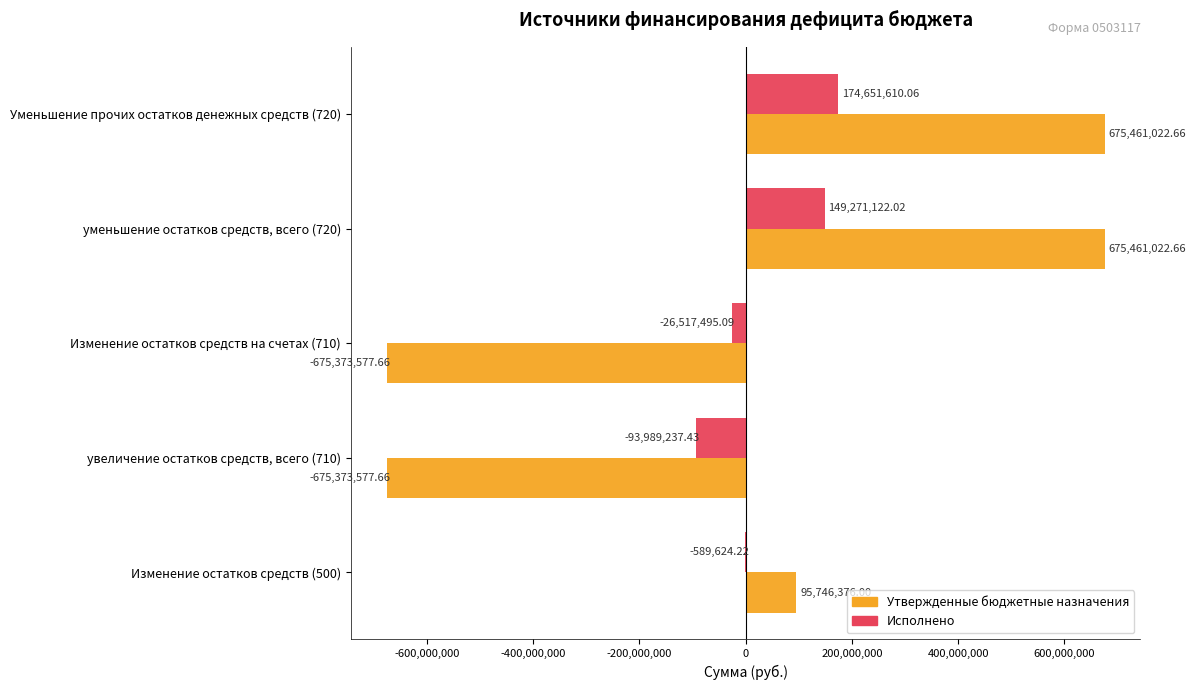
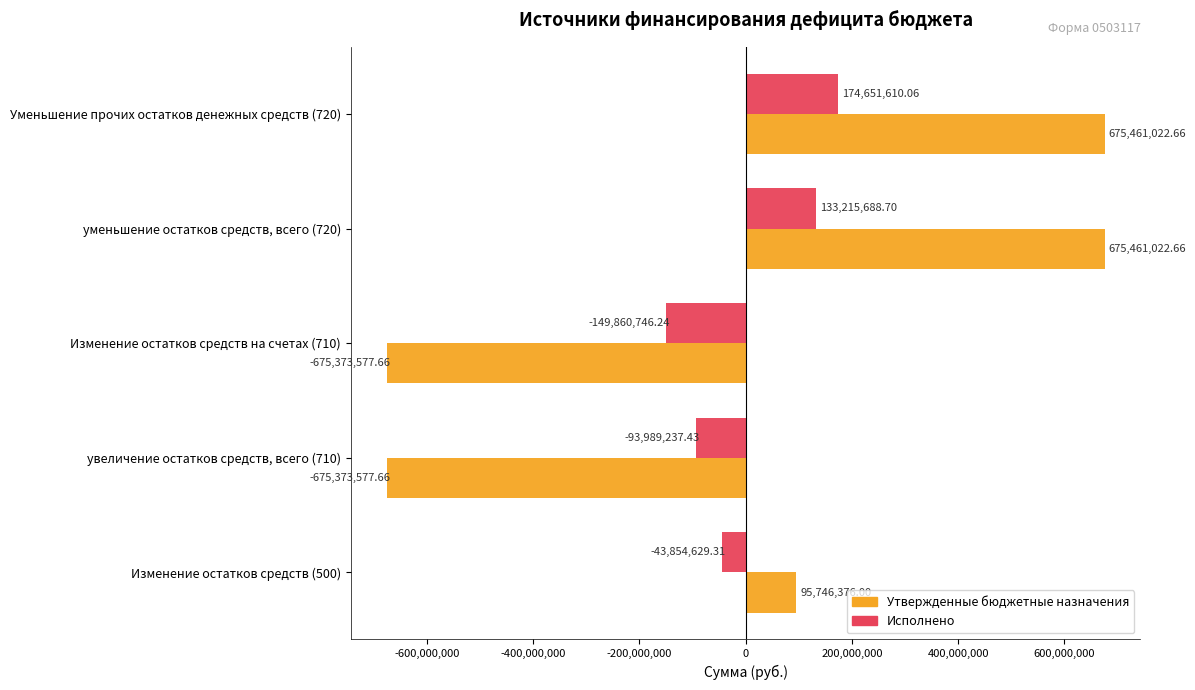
  {
    "Утвержденные бюджетные назначения": {
      "Уменьшение прочих остатков денежных средств (720)": "675,461,022.66",
      "уменьшение остатков средств, всего (720)": "675,461,022.66",
      "Изменение остатков средств на счетах (710)": "-675,373,577.66",
      "увеличение остатков средств, всего (710)": "-675,373,577.66"
    },
    "Исполнено": {
      "Уменьшение прочих остатков денежных средств (720)": "174,651,610.06",
-     "уменьшение остатков средств, всего (720)": "149,271,122.02",
-     "Изменение остатков средств на счетах (710)": "-26,517,495.09",
+     "уменьшение остатков средств, всего (720)": "133,215,688.70",
+     "Изменение остатков средств на счетах (710)": "-149,860,746.24",
      "увеличение остатков средств, всего (710)": "-93,989,237.43",
-     "Изменение остатков средств (500)": "-589,624.22"
+     "Изменение остатков средств (500)": "-43,854,629.31"
    }
  }
